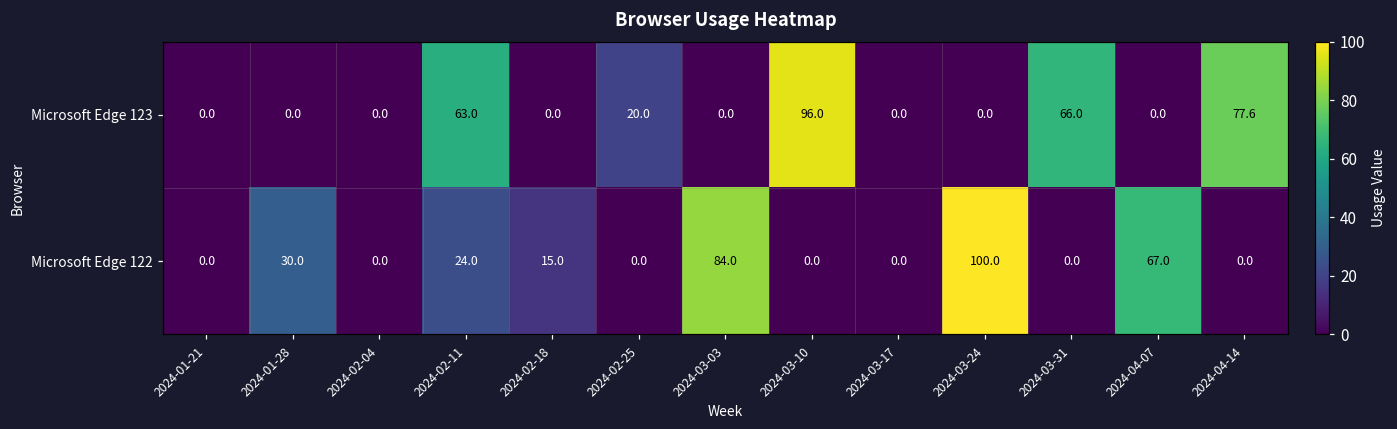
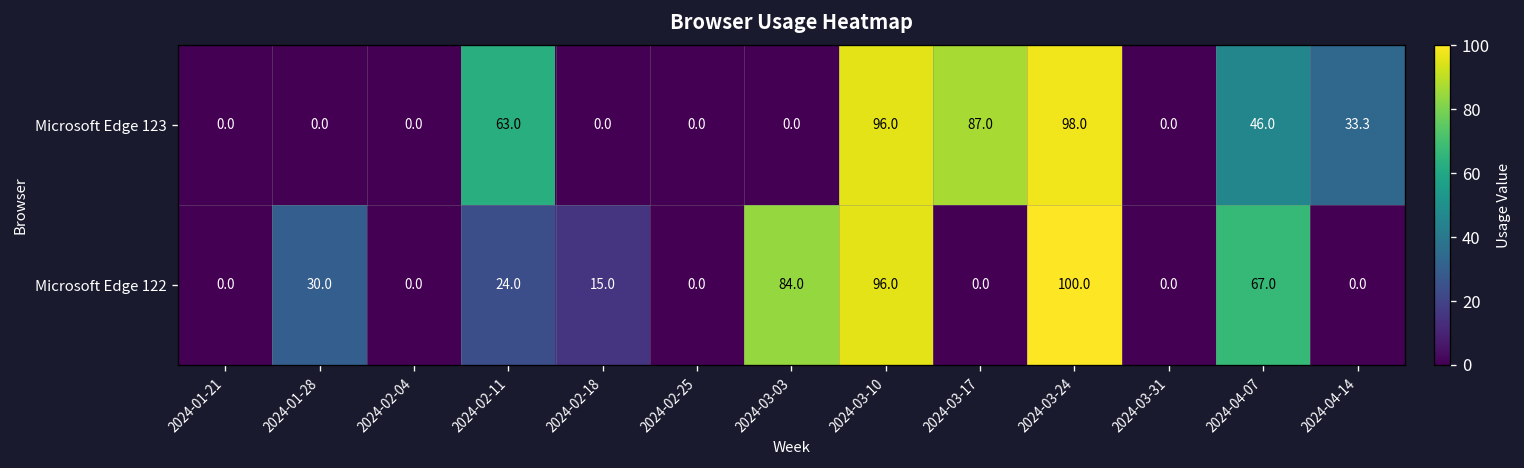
  {
    "Microsoft Edge 123": {
      "2024-01-21": 0.0,
      "2024-01-28": 0.0,
      "2024-02-04": 0.0,
      "2024-02-11": 63.0,
      "2024-02-18": 0.0,
-     "2024-02-25": 20.0,
+     "2024-02-25": 0.0,
      "2024-03-03": 0.0,
      "2024-03-10": 96.0,
-     "2024-03-17": 0.0,
-     "2024-03-24": 0.0,
-     "2024-03-31": 66.0,
-     "2024-04-07": 0.0,
-     "2024-04-14": 77.6
+     "2024-03-17": 87.0,
+     "2024-03-24": 98.0,
+     "2024-03-31": 0.0,
+     "2024-04-07": 46.0,
+     "2024-04-14": 33.3
    },
    "Microsoft Edge 122": {
      "2024-01-21": 0.0,
      "2024-01-28": 30.0,
      "2024-02-04": 0.0,
      "2024-02-11": 24.0,
      "2024-02-18": 15.0,
      "2024-02-25": 0.0,
      "2024-03-03": 84.0,
-     "2024-03-10": 0.0,
+     "2024-03-10": 96.0,
      "2024-03-17": 0.0,
      "2024-03-24": 100.0,
      "2024-03-31": 0.0,
      "2024-04-07": 67.0,
      "2024-04-14": 0.0
    }
  }
